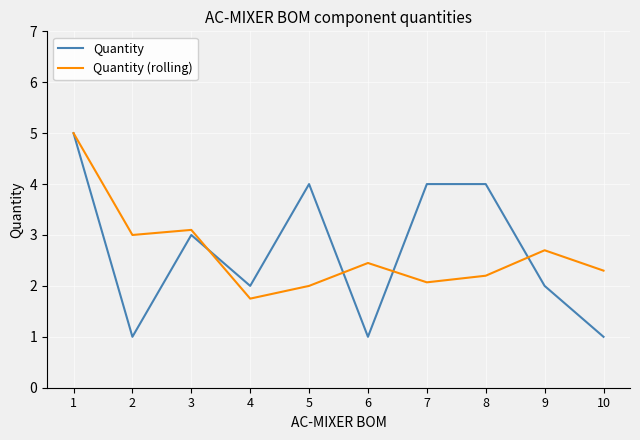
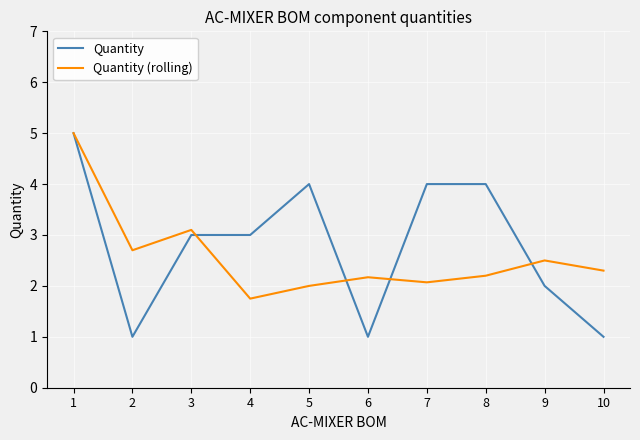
  {
    "Quantity": {
      "2": 1,
      "3": 3,
-     "4": 2,
+     "4": 3,
      "5": 4,
      "6": 1,
      "7": 4,
      "8": 4,
      "9": 2,
      "10": 1
    },
    "Quantity (rolling)": {
-     "2": 3.0,
+     "2": 2.7,
      "3": 3.1,
      "4": 1.8,
      "5": 2.0,
-     "6": 2.5,
+     "6": 2.2,
      "7": 2.1,
      "8": 2.2,
-     "9": 2.7,
+     "9": 2.5,
      "10": 2.3
    }
  }
